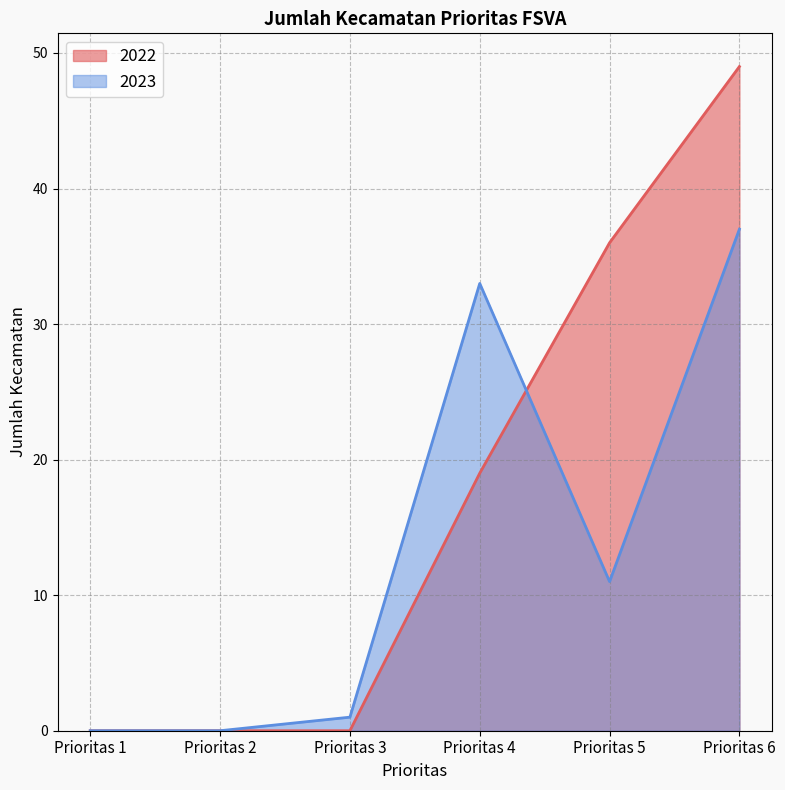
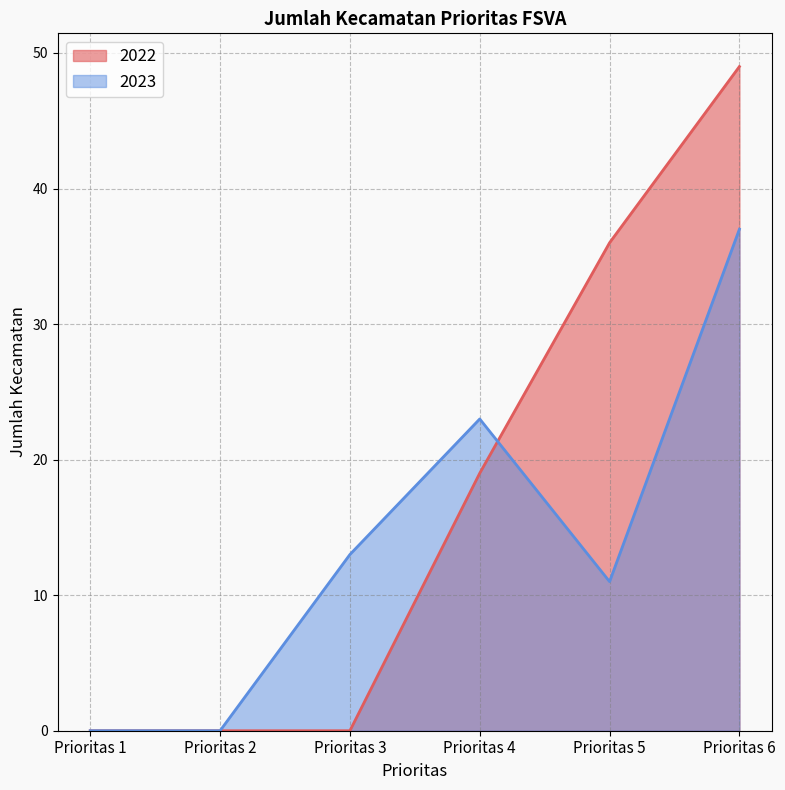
  {
    "2022": {
      "Prioritas 3": 0,
      "Prioritas 4": 19,
      "Prioritas 5": 36,
      "Prioritas 6": 49
    },
    "2023": {
-     "Prioritas 3": 1,
-     "Prioritas 4": 33,
+     "Prioritas 3": 13,
+     "Prioritas 4": 23,
      "Prioritas 5": 11,
      "Prioritas 6": 37
    }
  }
